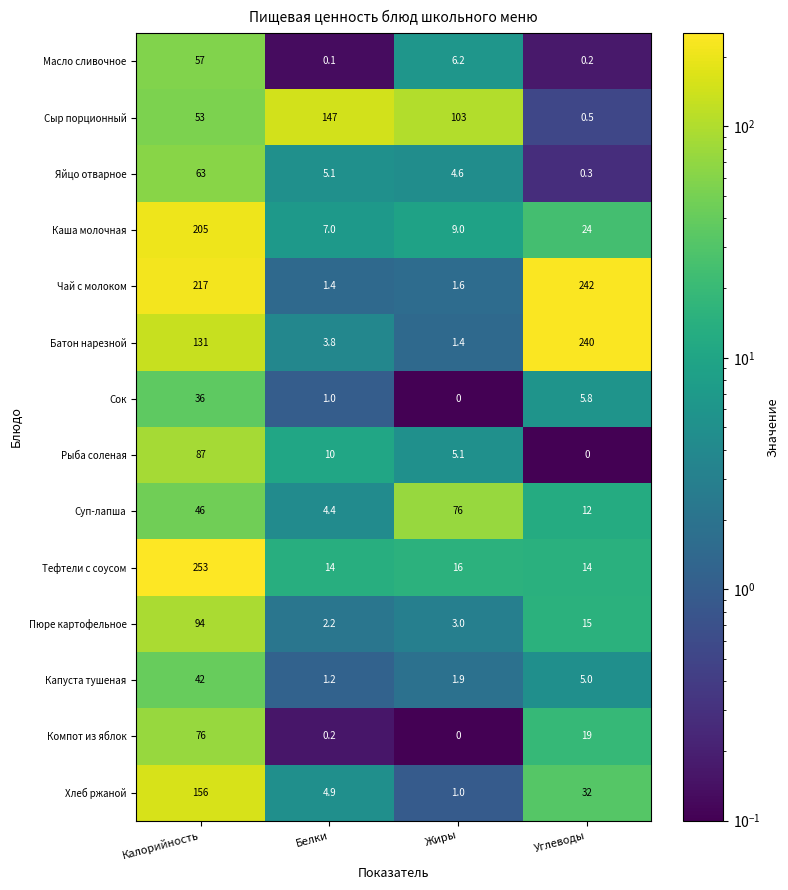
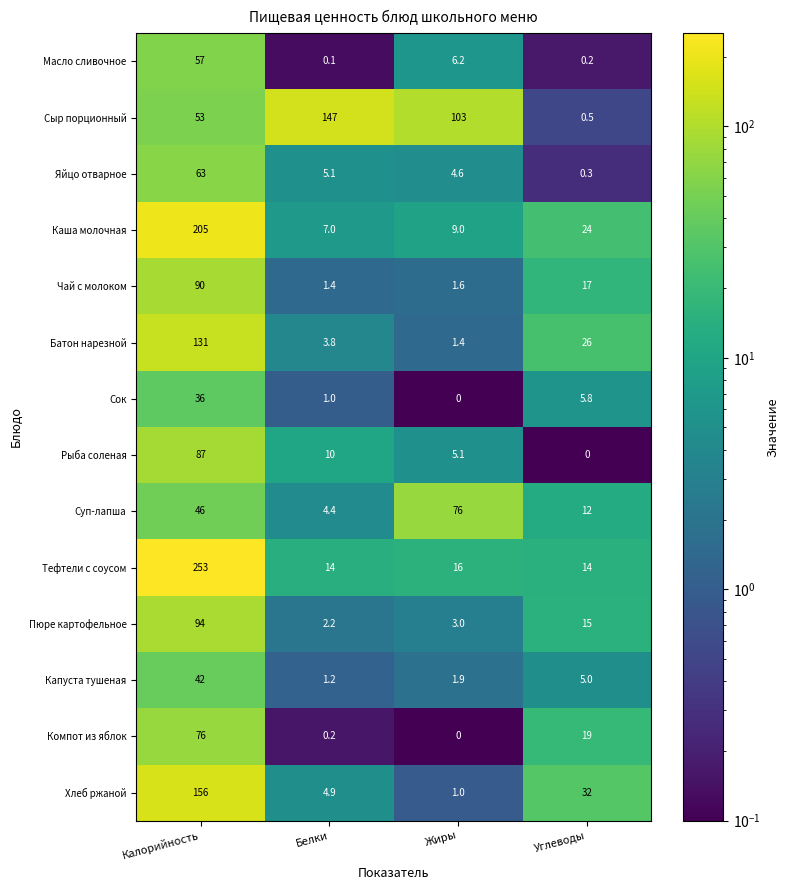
  {
    "Масло сливочное": {
      "Калорийность": 57,
      "Белки": 0.1,
      "Жиры": 6.2,
      "Углеводы": 0.2
    },
    "Сыр порционный": {
      "Калорийность": 53,
      "Белки": 147,
      "Жиры": 103,
      "Углеводы": 0.5
    },
    "Яйцо отварное": {
      "Калорийность": 63,
      "Белки": 5.1,
      "Жиры": 4.6,
      "Углеводы": 0.3
    },
    "Каша молочная": {
      "Калорийность": 205,
      "Белки": 7.0,
      "Жиры": 9.0,
      "Углеводы": 24
    },
    "Чай с молоком": {
-     "Калорийность": 217,
+     "Калорийность": 90,
      "Белки": 1.4,
      "Жиры": 1.6,
-     "Углеводы": 242
+     "Углеводы": 17
    },
    "Батон нарезной": {
      "Калорийность": 131,
      "Белки": 3.8,
      "Жиры": 1.4,
-     "Углеводы": 240
+     "Углеводы": 26
    },
    "Сок": {
      "Калорийность": 36,
      "Белки": 1.0,
      "Жиры": 0,
      "Углеводы": 5.8
    },
    "Рыба соленая": {
      "Калорийность": 87,
      "Белки": 10,
      "Жиры": 5.1,
      "Углеводы": 0
    },
    "Суп-лапша": {
      "Калорийность": 46,
      "Белки": 4.4,
      "Жиры": 76,
      "Углеводы": 12
    },
    "Тефтели с соусом": {
      "Калорийность": 253,
      "Белки": 14,
      "Жиры": 16,
      "Углеводы": 14
    },
    "Пюре картофельное": {
      "Калорийность": 94,
      "Белки": 2.2,
      "Жиры": 3.0,
      "Углеводы": 15
    },
    "Капуста тушеная": {
      "Калорийность": 42,
      "Белки": 1.2,
      "Жиры": 1.9,
      "Углеводы": 5.0
    },
    "Компот из яблок": {
      "Калорийность": 76,
      "Белки": 0.2,
      "Жиры": 0,
      "Углеводы": 19
    },
    "Хлеб ржаной": {
      "Калорийность": 156,
      "Белки": 4.9,
      "Жиры": 1.0,
      "Углеводы": 32
    }
  }
